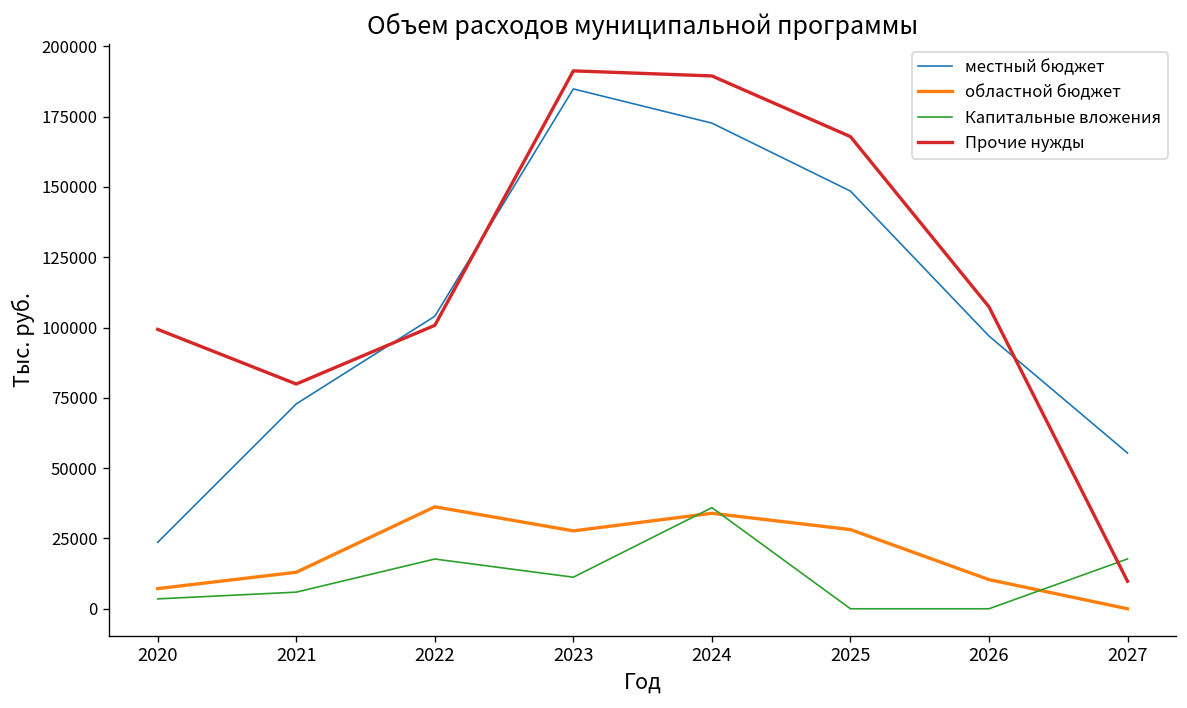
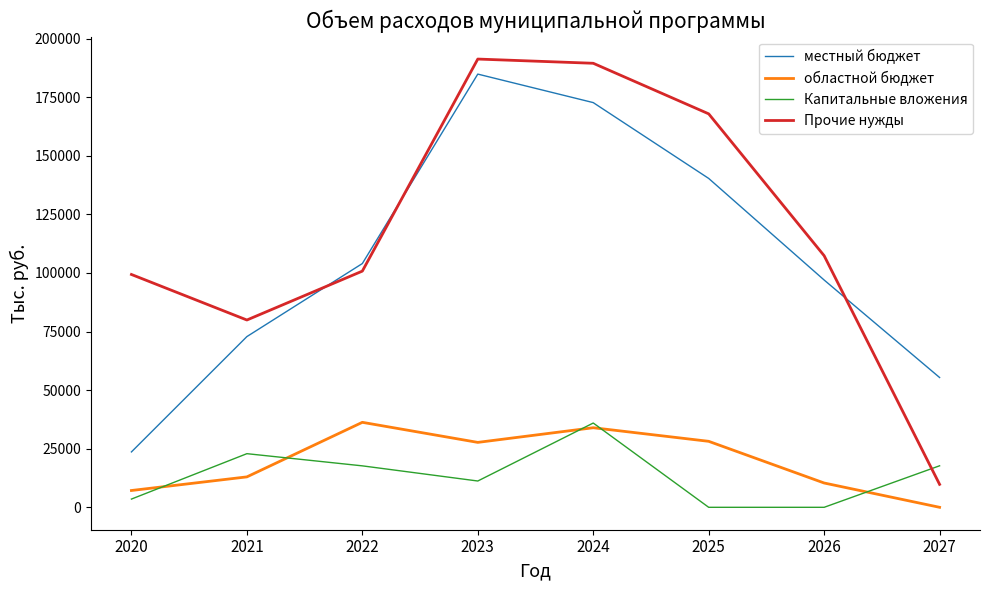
  {
    "местный бюджет": {
      "2020": 24000,
      "2021": 73000,
      "2022": 104000,
      "2023": 185000,
      "2024": 173000,
-     "2025": 148000,
+     "2025": 140000,
      "2026": 97000,
      "2027": 55000
    },
    "областной бюджет": {
      "2020": 7000,
      "2021": 13000,
      "2022": 36000,
      "2023": 28000,
      "2024": 34000,
      "2025": 28000,
      "2026": 10000,
      "2027": 0
    },
    "Капитальные вложения": {
      "2020": 4000,
-     "2021": 6000,
+     "2021": 23000,
      "2022": 18000,
      "2023": 11000,
      "2024": 36000,
      "2025": 0,
      "2026": 0,
      "2027": 18000
    },
    "Прочие нужды": {
      "2020": 99000,
      "2021": 80000,
      "2022": 101000,
      "2023": 191000,
      "2024": 189000,
      "2025": 168000,
      "2026": 107000,
      "2027": 10000
    }
  }
